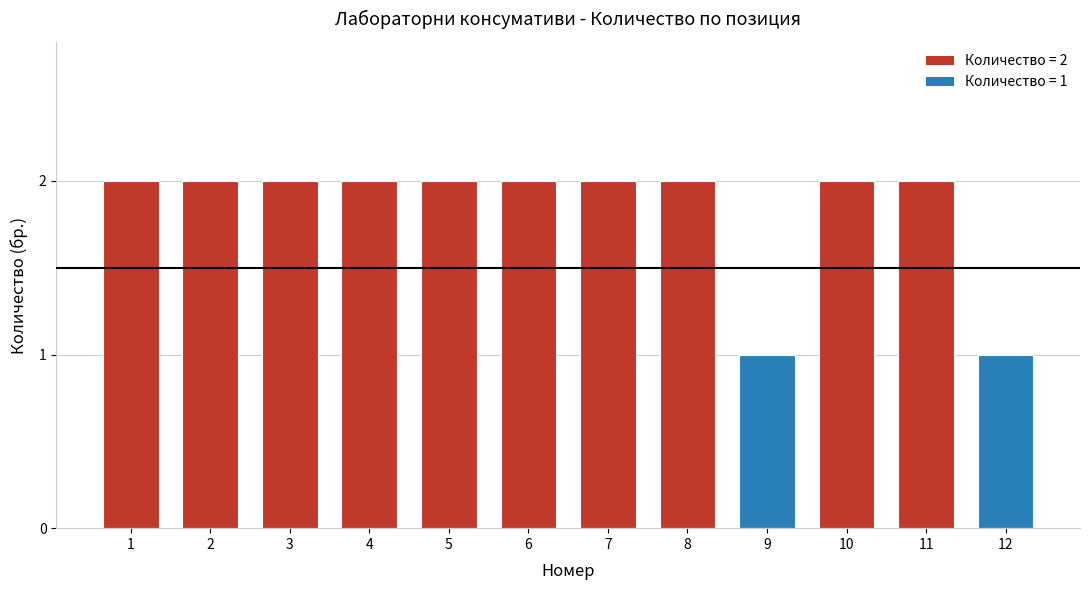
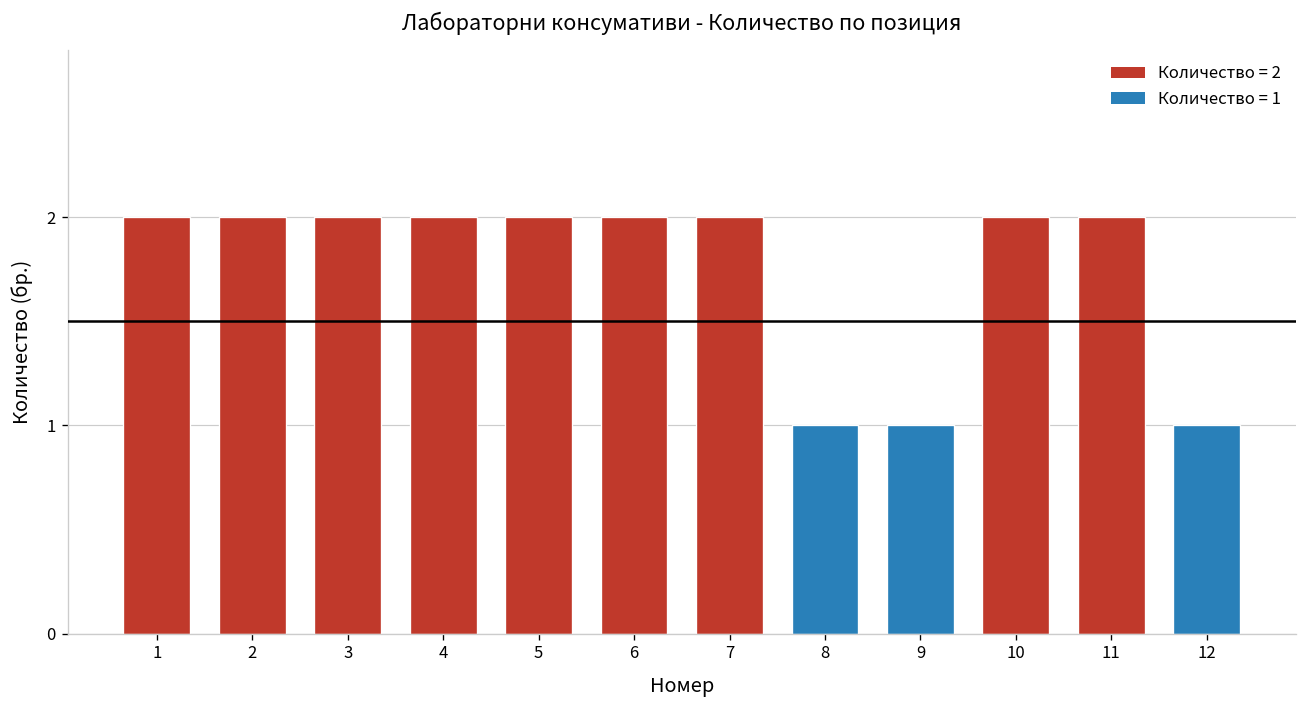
  {
    "1": 2,
    "2": 2,
    "3": 2,
    "4": 2,
    "5": 2,
    "6": 2,
    "7": 2,
-   "8": 2,
+   "8": 1,
    "9": 1,
    "10": 2,
    "11": 2,
    "12": 1
  }
